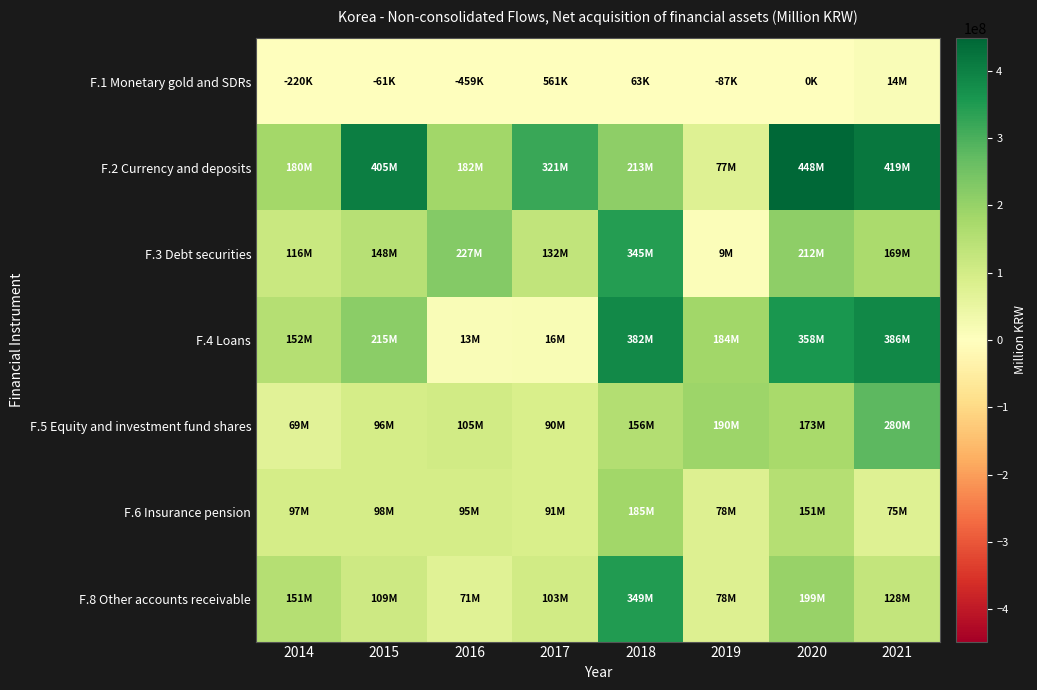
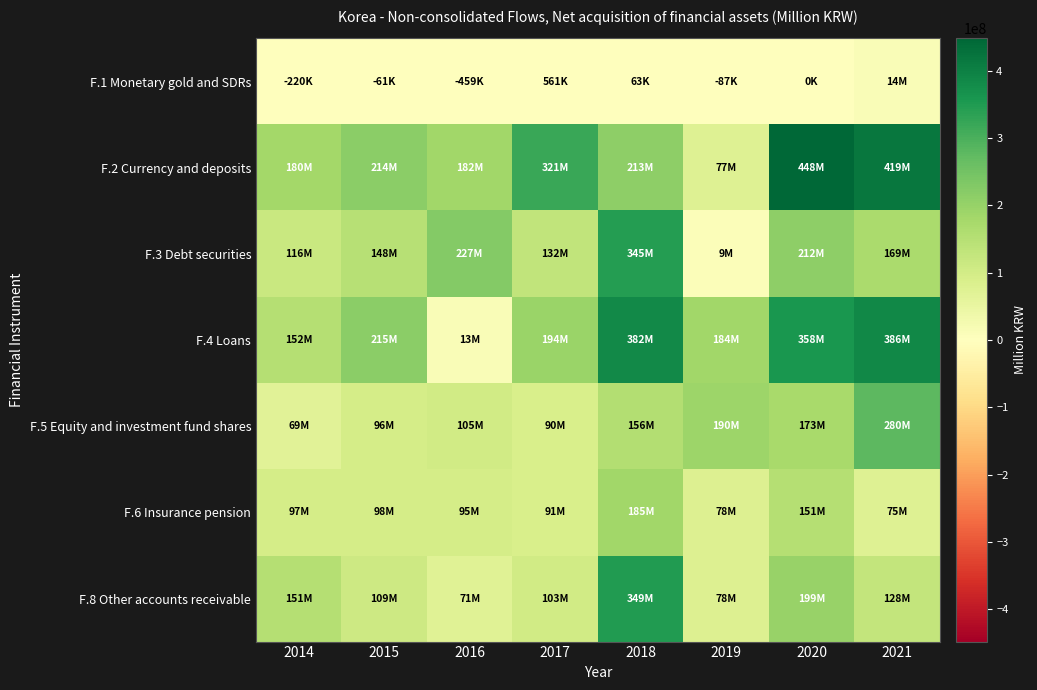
  {
    "F.1 Monetary gold and SDRs": {
      "2014": "-220K",
      "2015": "-61K",
      "2016": "-459K",
      "2017": "561K",
      "2018": "63K",
      "2019": "-87K",
      "2020": "0K",
      "2021": "14M"
    },
    "F.2 Currency and deposits": {
      "2014": "180M",
-     "2015": "405M",
+     "2015": "214M",
      "2016": "182M",
      "2017": "321M",
      "2018": "213M",
      "2019": "77M",
      "2020": "448M",
      "2021": "419M"
    },
    "F.3 Debt securities": {
      "2014": "116M",
      "2015": "148M",
      "2016": "227M",
      "2017": "132M",
      "2018": "345M",
      "2019": "9M",
      "2020": "212M",
      "2021": "169M"
    },
    "F.4 Loans": {
      "2014": "152M",
      "2015": "215M",
      "2016": "13M",
-     "2017": "16M",
+     "2017": "194M",
      "2018": "382M",
      "2019": "184M",
      "2020": "358M",
      "2021": "386M"
    },
    "F.5 Equity and investment fund shares": {
      "2014": "69M",
      "2015": "96M",
      "2016": "105M",
      "2017": "90M",
      "2018": "156M",
      "2019": "190M",
      "2020": "173M",
      "2021": "280M"
    },
    "F.6 Insurance pension": {
      "2014": "97M",
      "2015": "98M",
      "2016": "95M",
      "2017": "91M",
      "2018": "185M",
      "2019": "78M",
      "2020": "151M",
      "2021": "75M"
    },
    "F.8 Other accounts receivable": {
      "2014": "151M",
      "2015": "109M",
      "2016": "71M",
      "2017": "103M",
      "2018": "349M",
      "2019": "78M",
      "2020": "199M",
      "2021": "128M"
    }
  }
